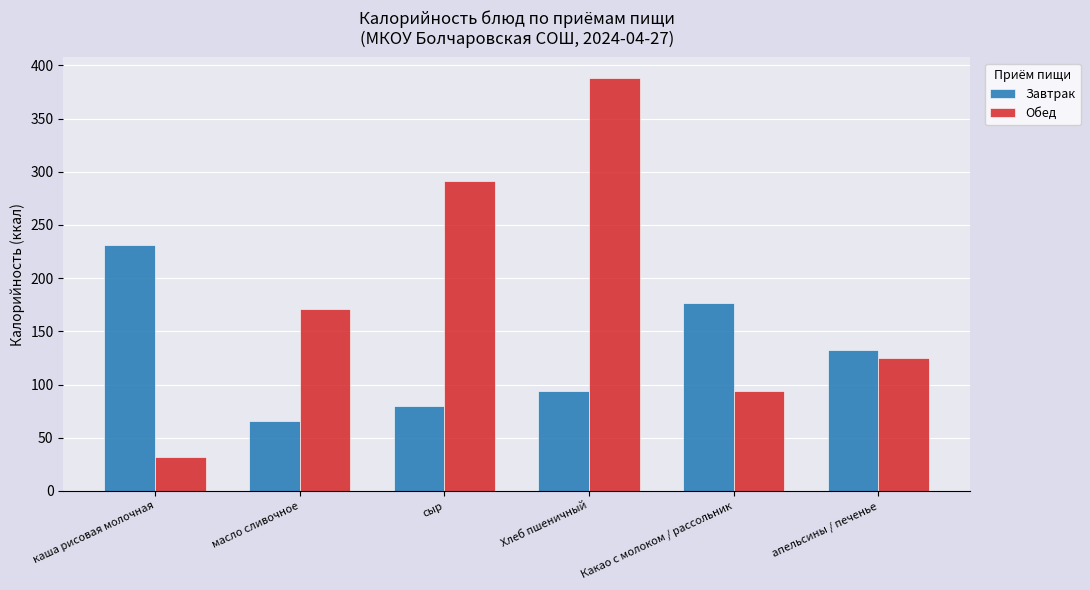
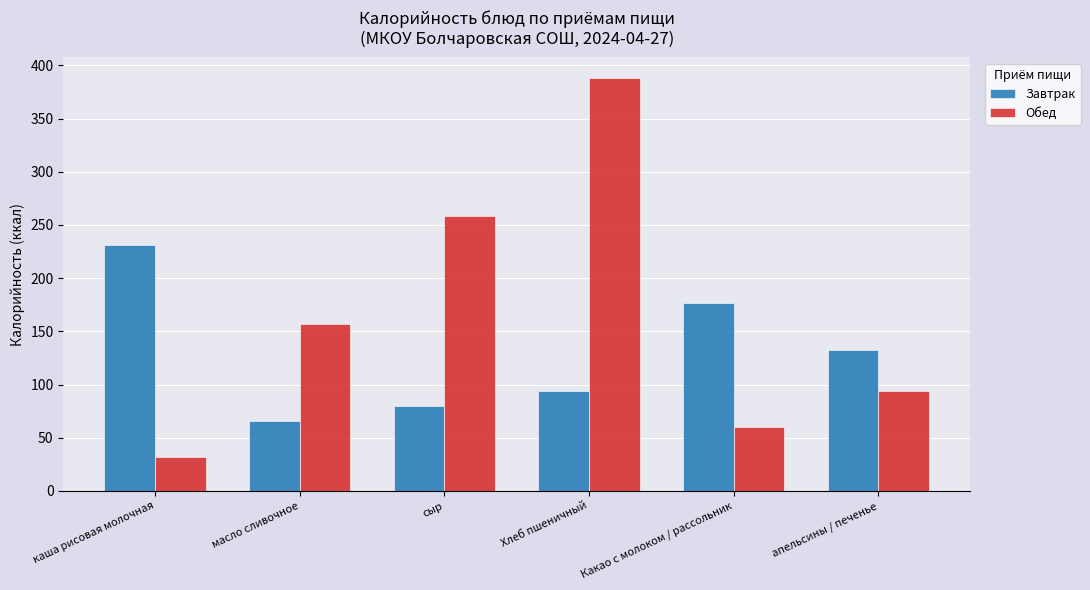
  {
    "Завтрак": {
      "каша рисовая молочная": 231,
      "масло сливочное": 66,
      "сыр": 80,
      "Хлеб пшеничный": 94,
      "Какао с молоком / рассольник": 177,
      "апельсины / печенье": 132
    },
    "Обед": {
      "каша рисовая молочная": 32,
-     "масло сливочное": 171,
-     "сыр": 291,
+     "масло сливочное": 157,
+     "сыр": 258,
      "Хлеб пшеничный": 388,
-     "Какао с молоком / рассольник": 94,
-     "апельсины / печенье": 125
+     "Какао с молоком / рассольник": 60,
+     "апельсины / печенье": 94
    }
  }
